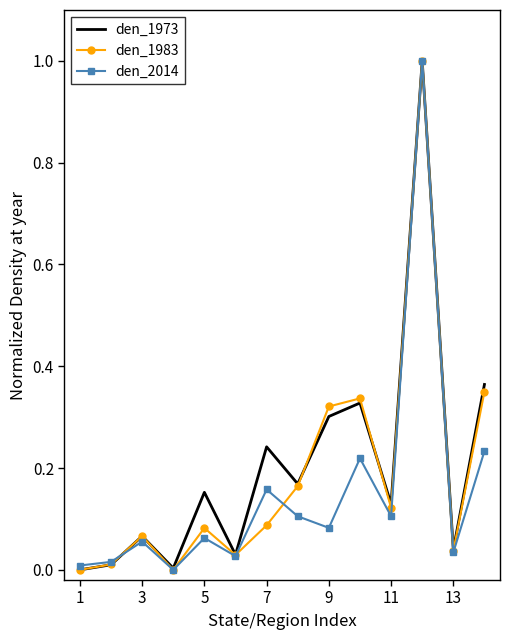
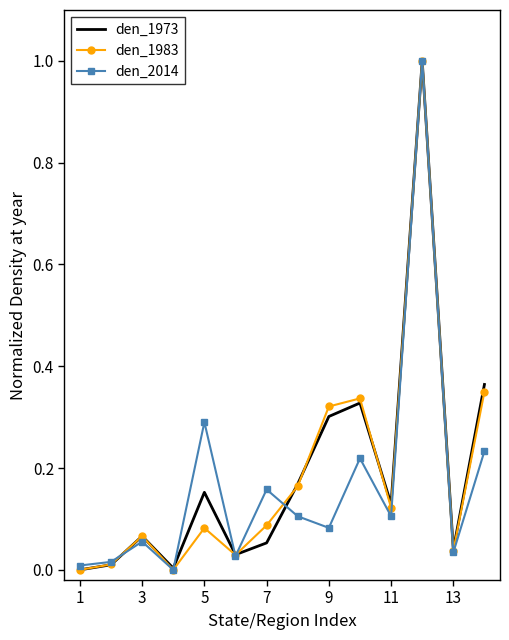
  {
    "den_1973": {
      "5": 0.15,
-     "7": 0.24,
+     "7": 0.05,
      "9": 0.30,
      "11": 0.13
    },
    "den_1983": {
      "5": 0.08,
      "7": 0.09,
      "9": 0.32,
      "11": 0.12
    },
    "den_2014": {
      "1": 0.01,
      "3": 0.06,
-     "5": 0.06,
+     "5": 0.29,
      "7": 0.16,
      "9": 0.08,
      "11": 0.11
    }
  }
